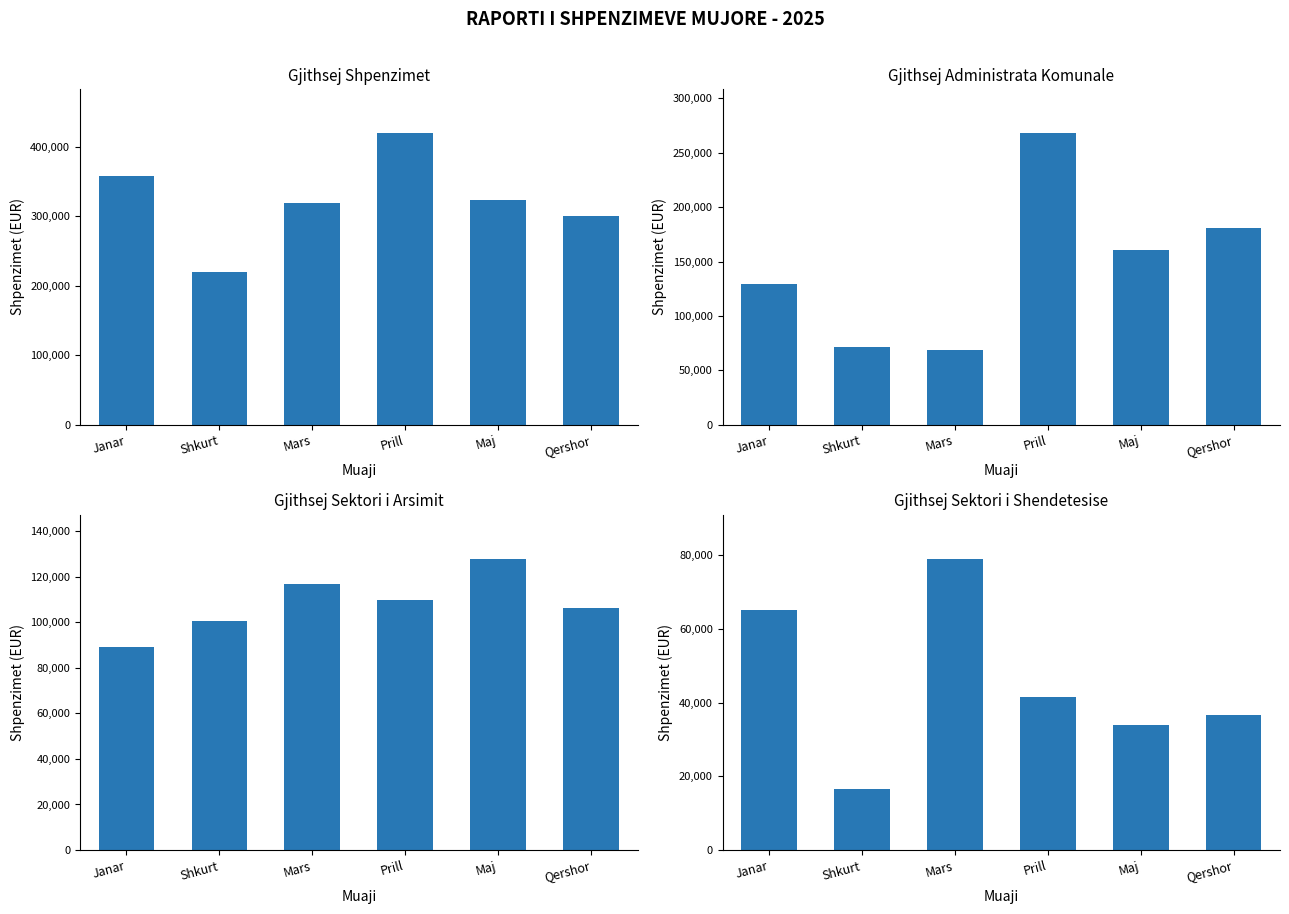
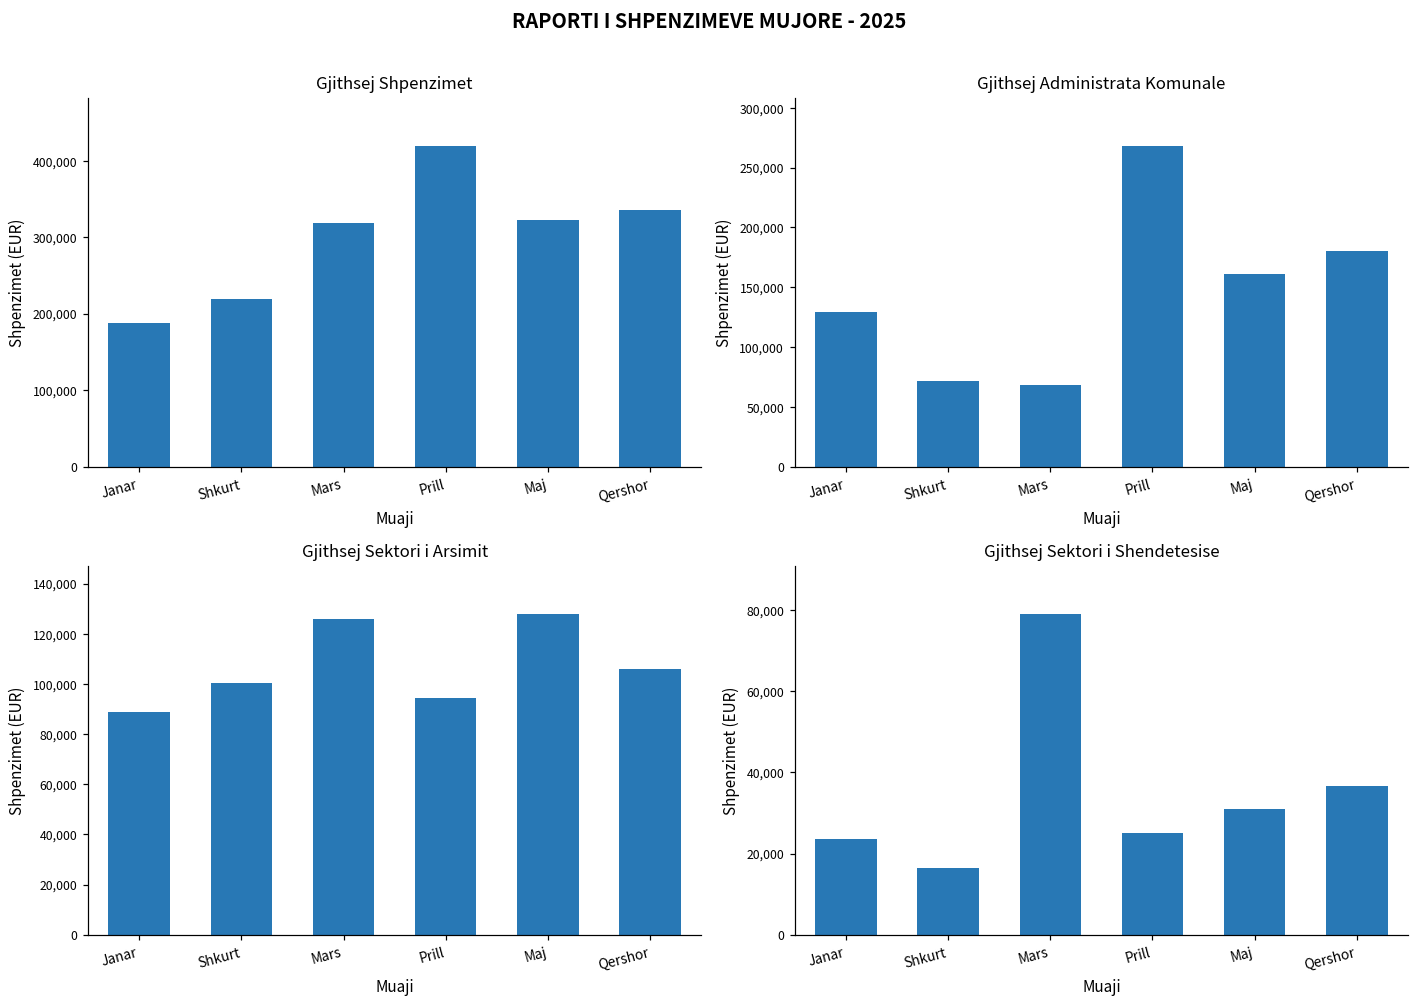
  {
    "Gjithsej Shpenzimet": {
-     "Janar": "360,000",
+     "Janar": "190,000",
      "Shkurt": "220,000",
      "Mars": "320,000",
      "Prill": "420,000",
      "Maj": "320,000",
-     "Qershor": "300,000"
+     "Qershor": "340,000"
    },
    "Gjithsej Administrata Komunale": {
      "Janar": "129,000",
      "Shkurt": "72,000",
      "Mars": "68,000",
      "Prill": "268,000",
      "Maj": "161,000",
      "Qershor": "181,000"
    },
    "Gjithsej Sektori i Arsimit": {
      "Janar": "89,000",
      "Shkurt": "100,000",
-     "Mars": "117,000",
-     "Prill": "110,000",
+     "Mars": "126,000",
+     "Prill": "94,000",
      "Maj": "128,000",
      "Qershor": "106,000"
    },
    "Gjithsej Sektori i Shendetesise": {
-     "Janar": "65,000",
+     "Janar": "24,000",
      "Shkurt": "17,000",
      "Mars": "79,000",
-     "Prill": "42,000",
-     "Maj": "34,000",
+     "Prill": "25,000",
+     "Maj": "31,000",
      "Qershor": "37,000"
    }
  }
